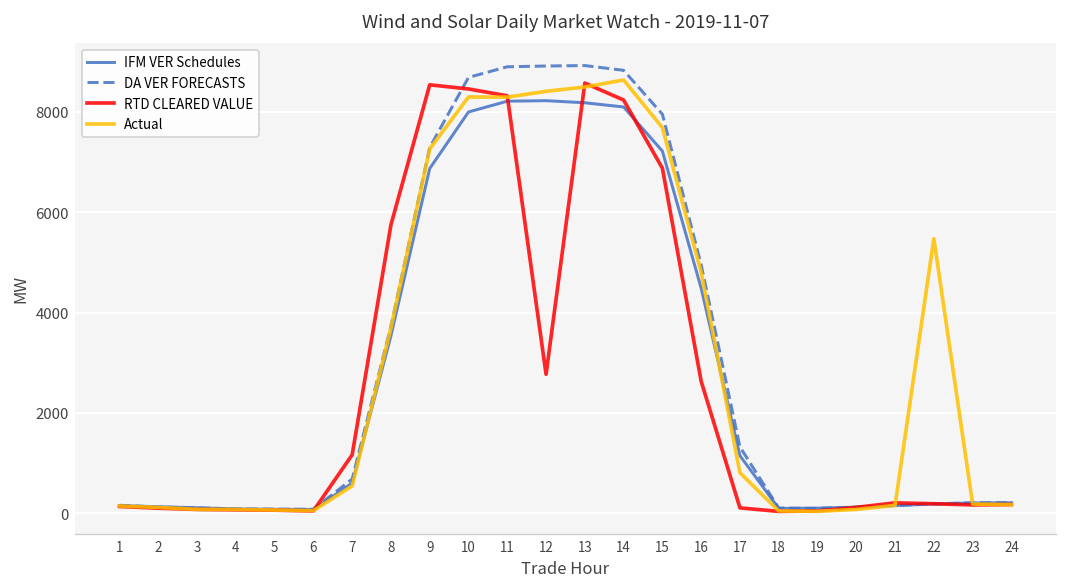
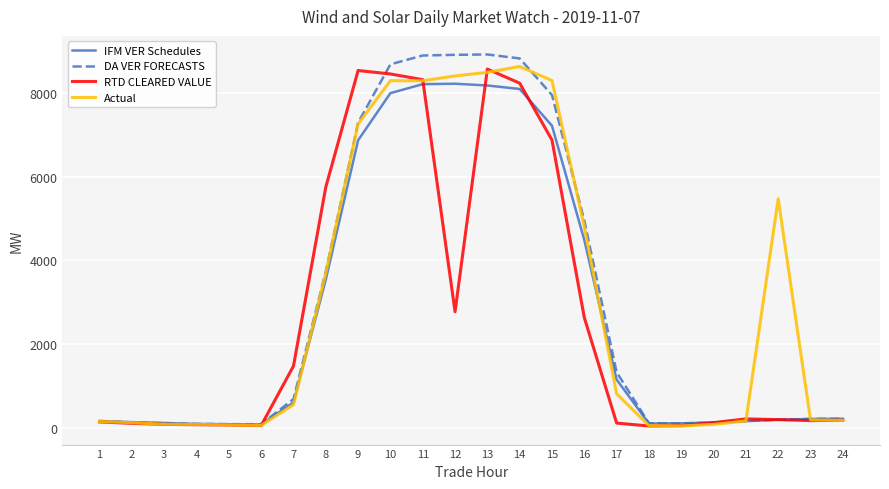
  {
    "RTD CLEARED VALUE": {
-     "7": 1200,
+     "7": 1500,
      "8": 5700,
      "9": 8500,
      "10": 8500,
      "12": 2800,
      "13": 8600,
      "14": 8200,
      "15": 6900,
      "16": 2600,
      "17": 100
    },
    "Actual": {
      "10": 8300,
      "12": 8400,
      "13": 8500,
      "14": 8600,
-     "15": 7700,
+     "15": 8300,
      "16": 4800,
      "17": 800,
      "22": 5500
    }
  }
